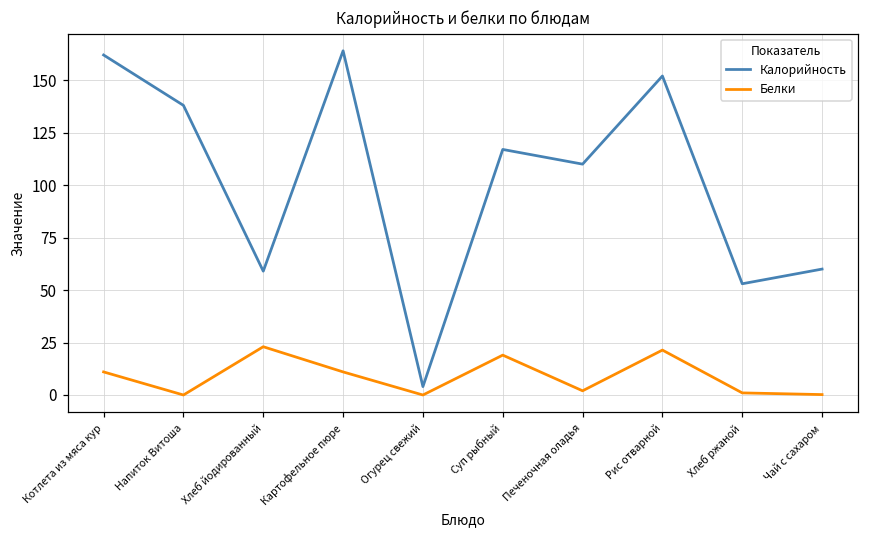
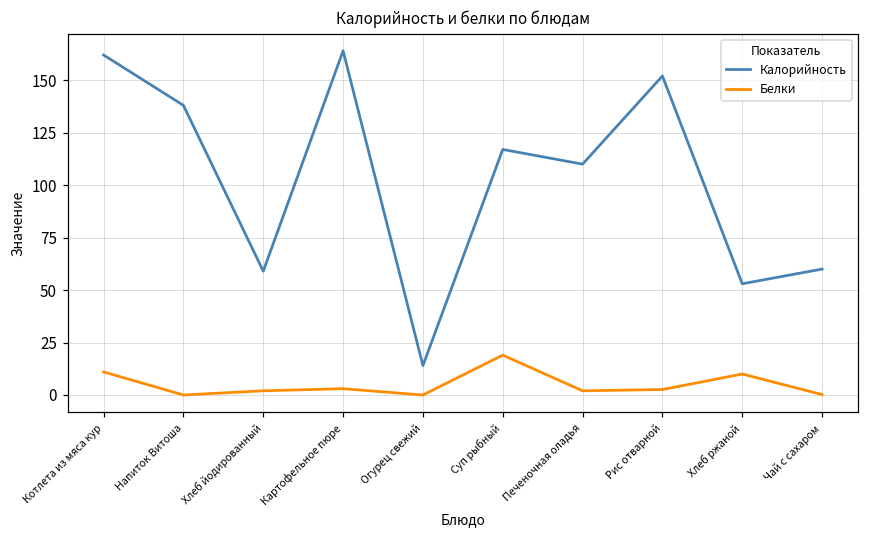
  {
    "Калорийность": {
      "Котлета из мяса кур": 162,
      "Напиток Витоша": 138,
      "Хлеб йодированный": 59,
      "Картофельное пюре": 164,
-     "Огурец свежий": 4,
+     "Огурец свежий": 14,
      "Суп рыбный": 117,
      "Печеночная оладья": 110,
      "Рис отварной": 152,
      "Хлеб ржаной": 53,
      "Чай с сахаром": 60
    },
    "Белки": {
      "Котлета из мяса кур": 11,
      "Напиток Витоша": 0,
-     "Хлеб йодированный": 23,
-     "Картофельное пюре": 11,
+     "Хлеб йодированный": 2,
+     "Картофельное пюре": 3,
      "Огурец свежий": 0,
      "Суп рыбный": 19,
      "Печеночная оладья": 2,
-     "Рис отварной": 21,
-     "Хлеб ржаной": 1,
+     "Рис отварной": 3,
+     "Хлеб ржаной": 10,
      "Чай с сахаром": 0
    }
  }
